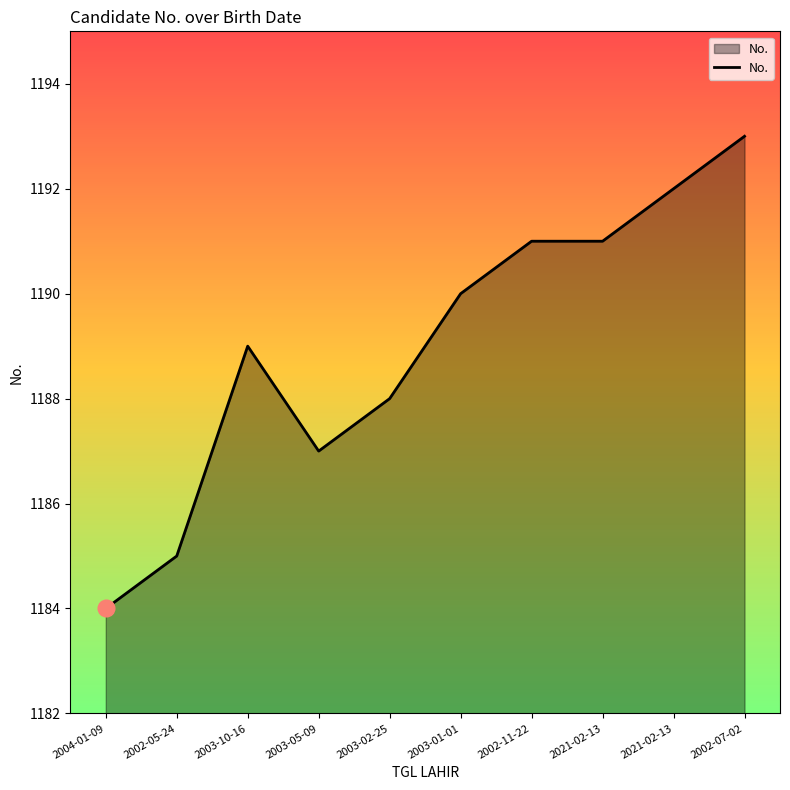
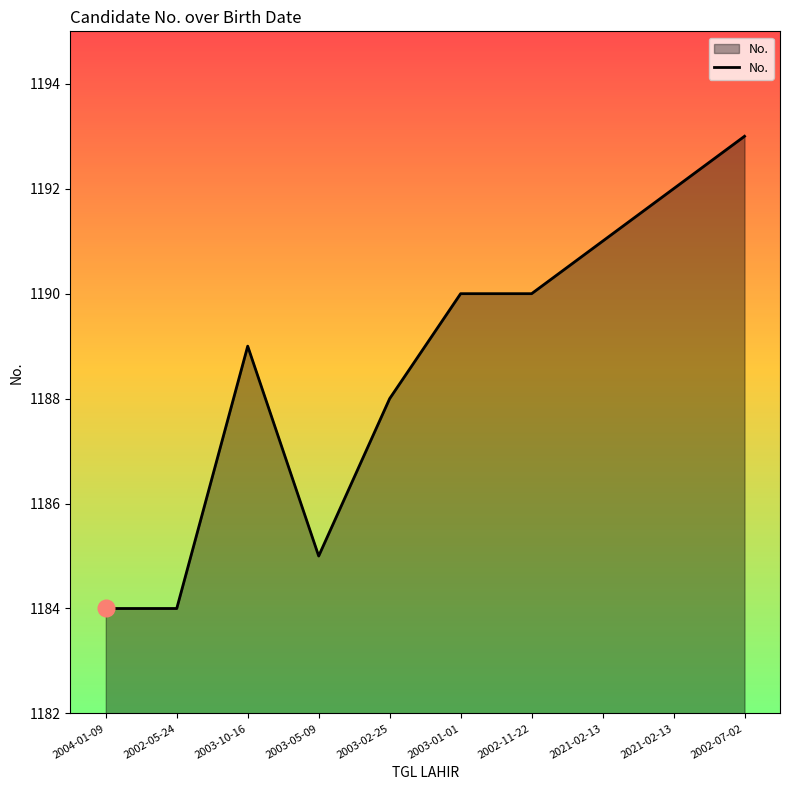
  {
    "No.": {
-     "2002-05-24": 1185,
+     "2002-05-24": 1184,
      "2003-10-16": 1189,
-     "2003-05-09": 1187,
+     "2003-05-09": 1185,
      "2003-02-25": 1188,
      "2003-01-01": 1190,
-     "2002-11-22": 1191,
+     "2002-11-22": 1190,
      "2002-07-02": 1193
    }
  }
